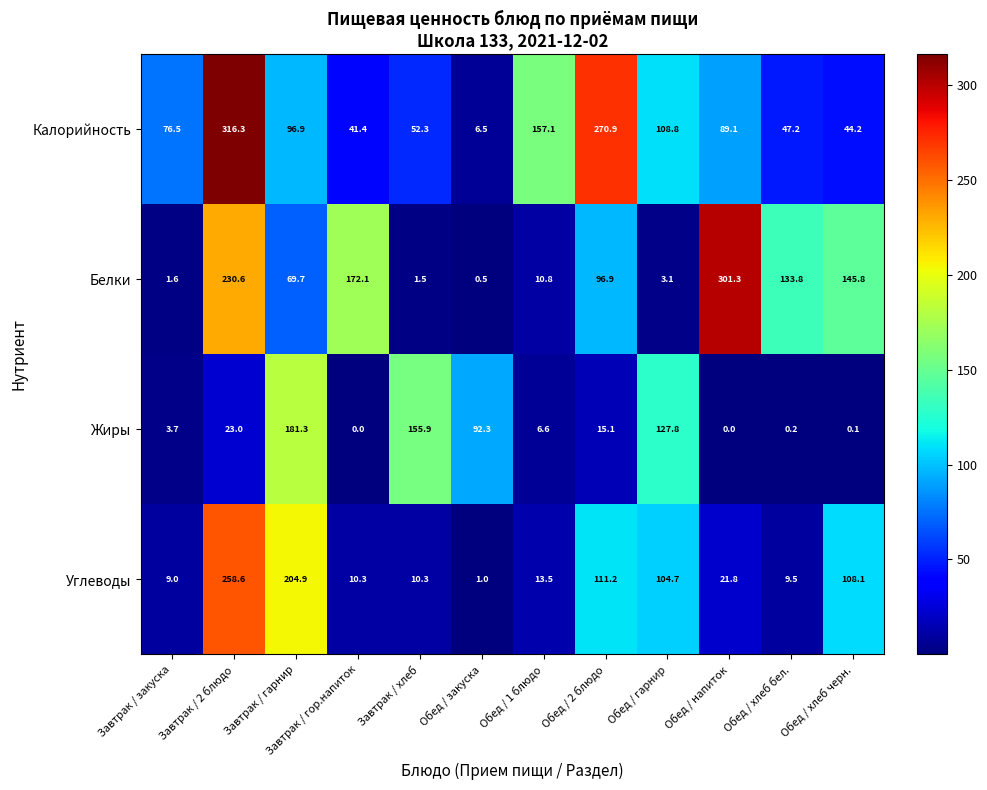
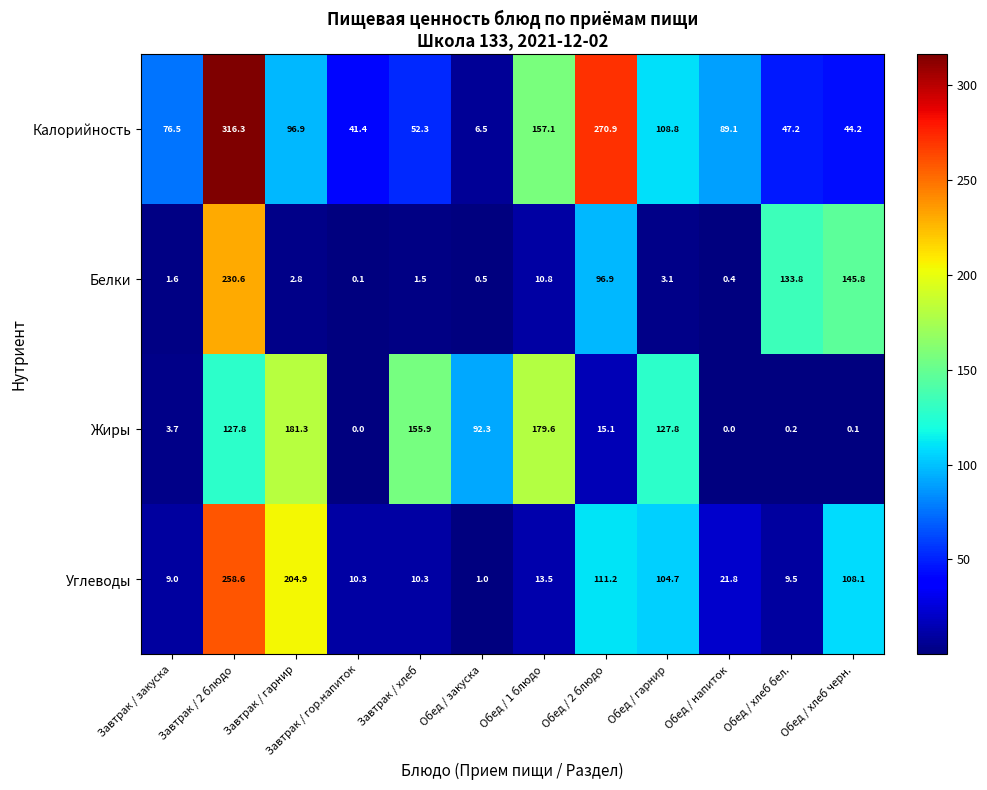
  {
    "Калорийность": {
      "Завтрак / закуска": 76.5,
      "Завтрак / 2 блюдо": 316.3,
      "Завтрак / гарнир": 96.9,
      "Завтрак / гор.напиток": 41.4,
      "Завтрак / хлеб": 52.3,
      "Обед / закуска": 6.5,
      "Обед / 1 блюдо": 157.1,
      "Обед / 2 блюдо": 270.9,
      "Обед / гарнир": 108.8,
      "Обед / напиток": 89.1,
      "Обед / хлеб бел.": 47.2,
      "Обед / хлеб черн.": 44.2
    },
    "Белки": {
      "Завтрак / закуска": 1.6,
      "Завтрак / 2 блюдо": 230.6,
-     "Завтрак / гарнир": 69.7,
-     "Завтрак / гор.напиток": 172.1,
+     "Завтрак / гарнир": 2.8,
+     "Завтрак / гор.напиток": 0.1,
      "Завтрак / хлеб": 1.5,
      "Обед / закуска": 0.5,
      "Обед / 1 блюдо": 10.8,
      "Обед / 2 блюдо": 96.9,
      "Обед / гарнир": 3.1,
-     "Обед / напиток": 301.3,
+     "Обед / напиток": 0.4,
      "Обед / хлеб бел.": 133.8,
      "Обед / хлеб черн.": 145.8
    },
    "Жиры": {
      "Завтрак / закуска": 3.7,
-     "Завтрак / 2 блюдо": 23.0,
+     "Завтрак / 2 блюдо": 127.8,
      "Завтрак / гарнир": 181.3,
      "Завтрак / гор.напиток": 0.0,
      "Завтрак / хлеб": 155.9,
      "Обед / закуска": 92.3,
-     "Обед / 1 блюдо": 6.6,
+     "Обед / 1 блюдо": 179.6,
      "Обед / 2 блюдо": 15.1,
      "Обед / гарнир": 127.8,
      "Обед / напиток": 0.0,
      "Обед / хлеб бел.": 0.2,
      "Обед / хлеб черн.": 0.1
    },
    "Углеводы": {
      "Завтрак / закуска": 9.0,
      "Завтрак / 2 блюдо": 258.6,
      "Завтрак / гарнир": 204.9,
      "Завтрак / гор.напиток": 10.3,
      "Завтрак / хлеб": 10.3,
      "Обед / закуска": 1.0,
      "Обед / 1 блюдо": 13.5,
      "Обед / 2 блюдо": 111.2,
      "Обед / гарнир": 104.7,
      "Обед / напиток": 21.8,
      "Обед / хлеб бел.": 9.5,
      "Обед / хлеб черн.": 108.1
    }
  }
